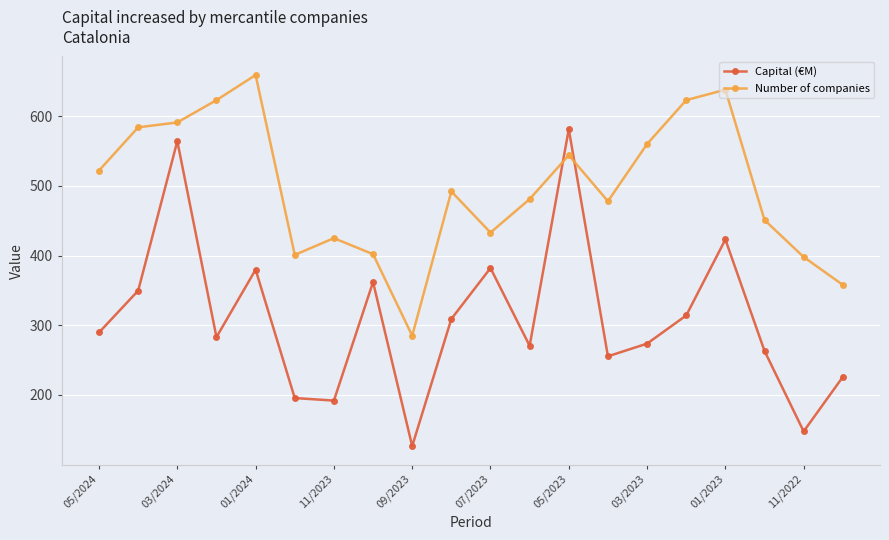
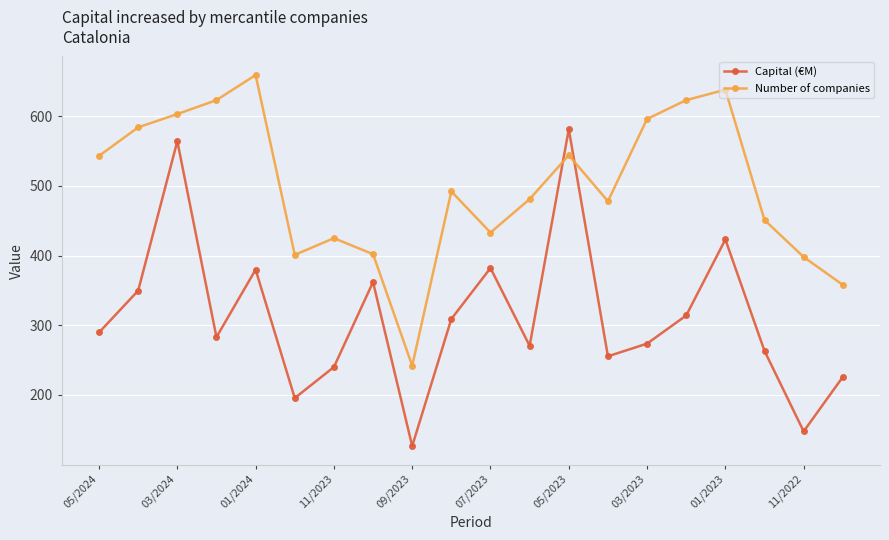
  {
    "Capital (€M)": {
      "05/2024": 290,
      "03/2024": 560,
      "01/2024": 380,
-     "11/2023": 190,
+     "11/2023": 240,
      "09/2023": 130,
      "07/2023": 380,
      "05/2023": 580,
      "03/2023": 270,
      "01/2023": 420,
      "11/2022": 150
    },
    "Number of companies": {
-     "05/2024": 520,
-     "03/2024": 590,
+     "05/2024": 540,
+     "03/2024": 600,
      "01/2024": 660,
      "11/2023": 430,
-     "09/2023": 290,
+     "09/2023": 240,
      "07/2023": 430,
      "05/2023": 540,
-     "03/2023": 560,
+     "03/2023": 600,
      "11/2022": 400
    }
  }
